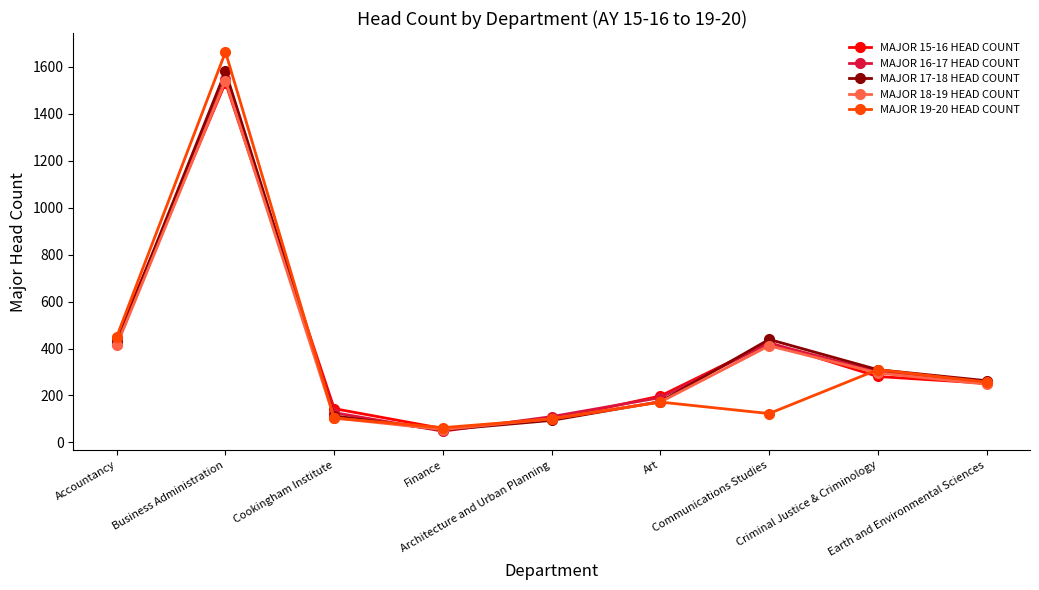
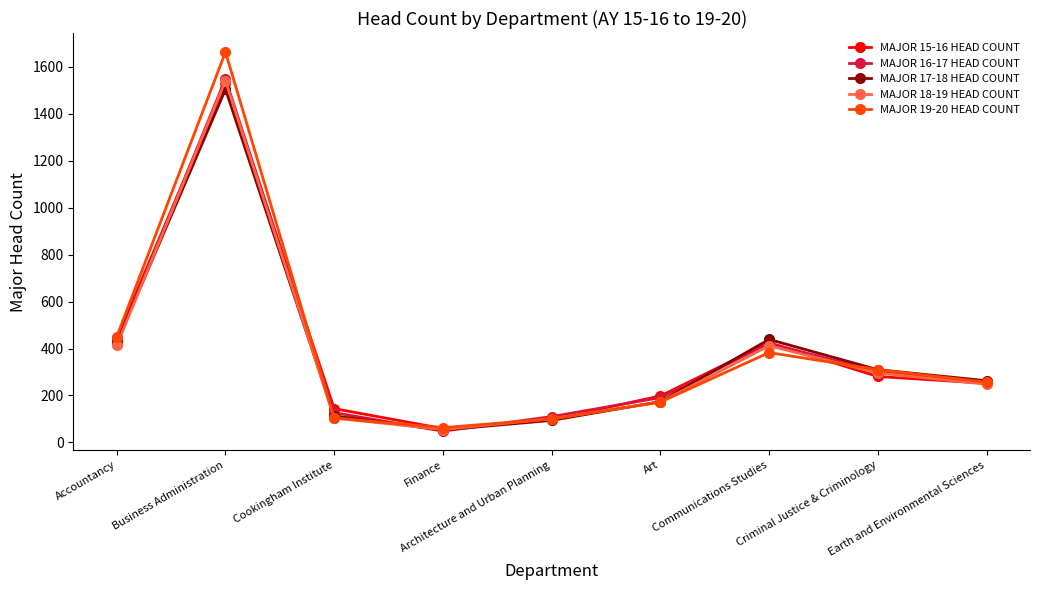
  {
    "MAJOR 15-16 HEAD COUNT": {
      "Cookingham Institute": 140,
      "Criminal Justice & Criminology": 280
    },
    "MAJOR 16-17 HEAD COUNT": {
      "Cookingham Institute": 130
    },
    "MAJOR 17-18 HEAD COUNT": {
-     "Business Administration": 1580,
+     "Business Administration": 1510,
      "Communications Studies": 440
    },
    "MAJOR 18-19 HEAD COUNT": {
      "Communications Studies": 410
    },
    "MAJOR 19-20 HEAD COUNT": {
      "Business Administration": 1660,
-     "Communications Studies": 120
+     "Communications Studies": 380
    }
  }
